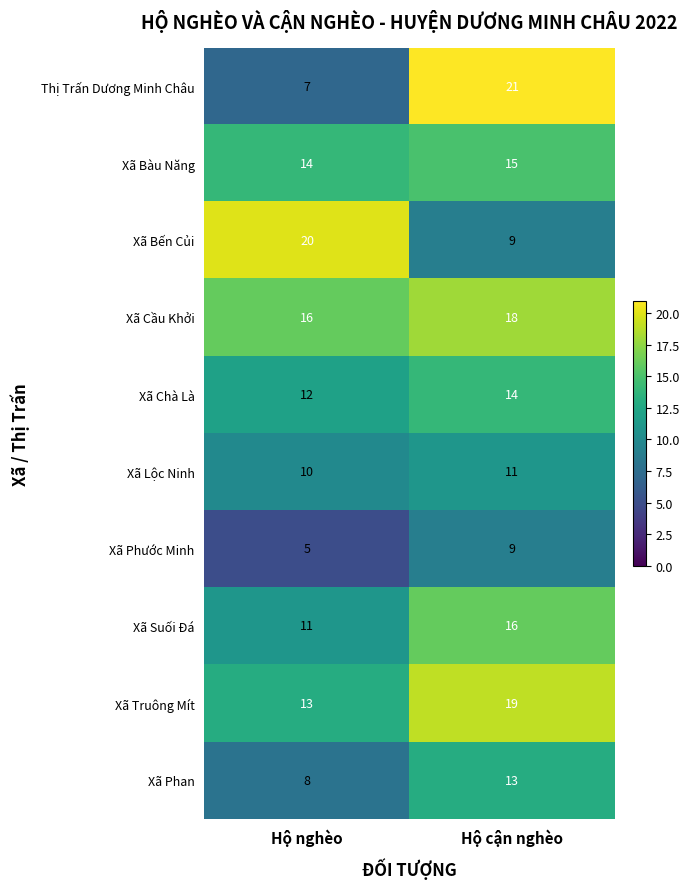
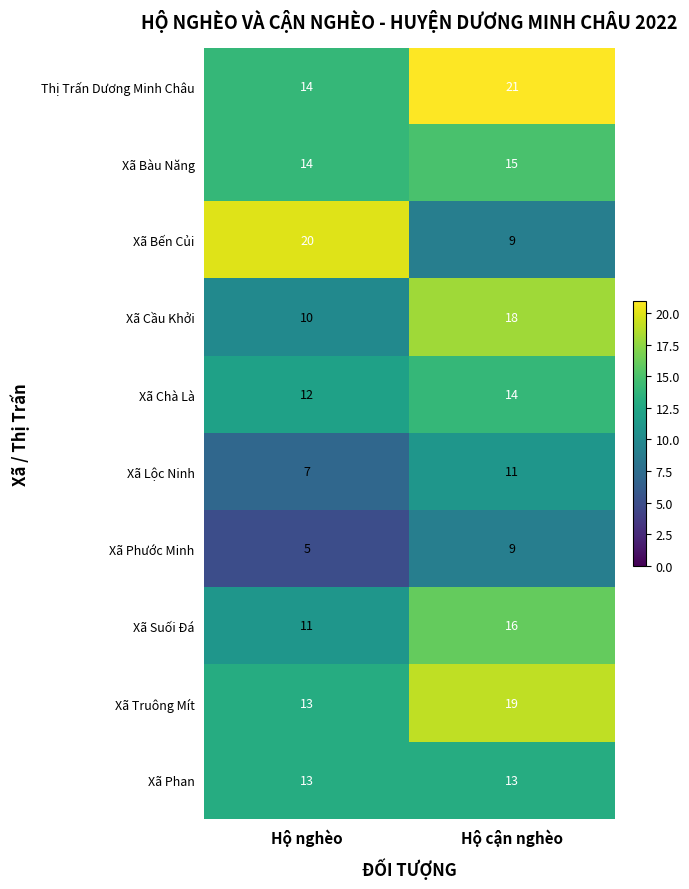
  {
    "Thị Trấn Dương Minh Châu": {
-     "Hộ nghèo": 7,
+     "Hộ nghèo": 14,
      "Hộ cận nghèo": 21
    },
    "Xã Bàu Năng": {
      "Hộ nghèo": 14,
      "Hộ cận nghèo": 15
    },
    "Xã Bến Củi": {
      "Hộ nghèo": 20,
      "Hộ cận nghèo": 9
    },
    "Xã Cầu Khởi": {
-     "Hộ nghèo": 16,
+     "Hộ nghèo": 10,
      "Hộ cận nghèo": 18
    },
    "Xã Chà Là": {
      "Hộ nghèo": 12,
      "Hộ cận nghèo": 14
    },
    "Xã Lộc Ninh": {
-     "Hộ nghèo": 10,
+     "Hộ nghèo": 7,
      "Hộ cận nghèo": 11
    },
    "Xã Phước Minh": {
      "Hộ nghèo": 5,
      "Hộ cận nghèo": 9
    },
    "Xã Suối Đá": {
      "Hộ nghèo": 11,
      "Hộ cận nghèo": 16
    },
    "Xã Truông Mít": {
      "Hộ nghèo": 13,
      "Hộ cận nghèo": 19
    },
    "Xã Phan": {
-     "Hộ nghèo": 8,
+     "Hộ nghèo": 13,
      "Hộ cận nghèo": 13
    }
  }
